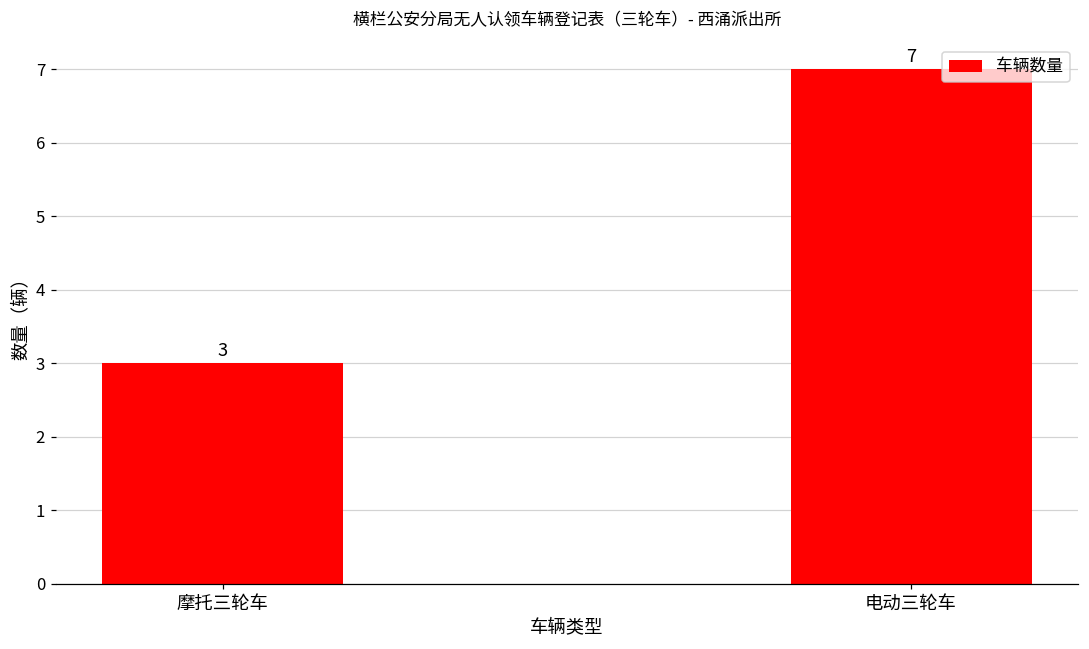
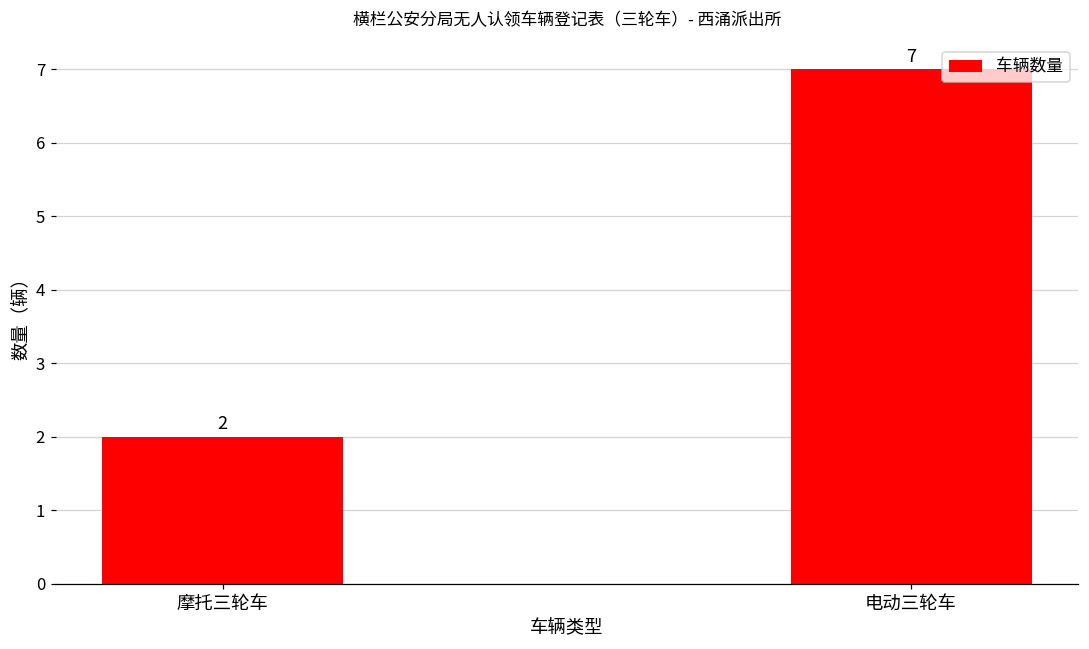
  {
-   "摩托三轮车": 3,
+   "摩托三轮车": 2,
    "电动三轮车": 7
  }
